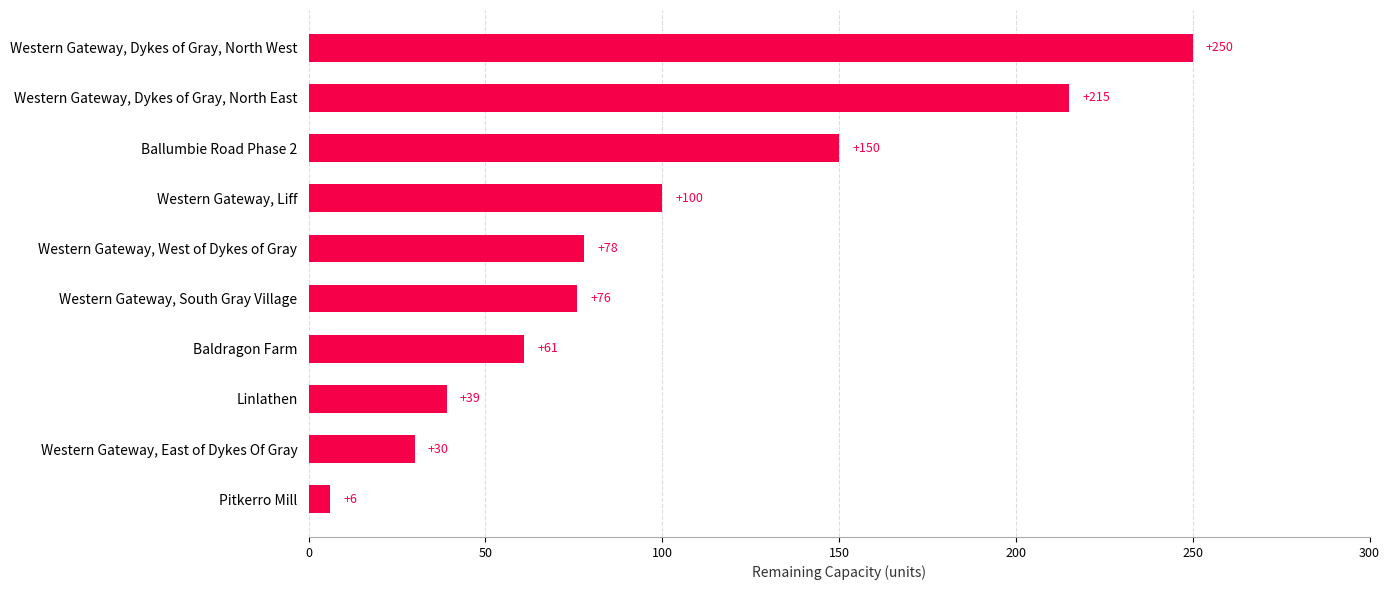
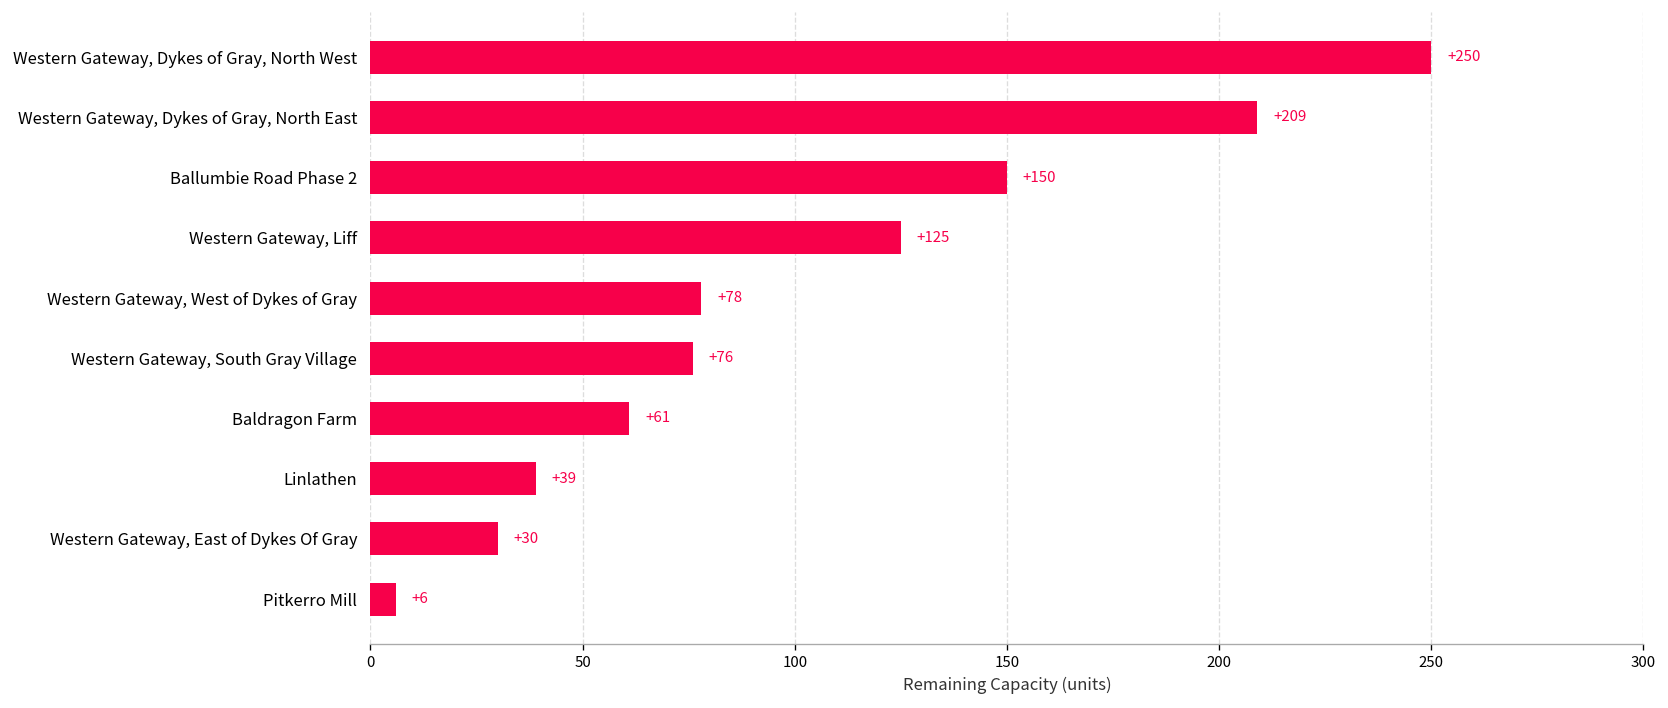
  {
    "Western Gateway, Dykes of Gray, North West": "+250",
-   "Western Gateway, Dykes of Gray, North East": "+215",
+   "Western Gateway, Dykes of Gray, North East": "+209",
    "Ballumbie Road Phase 2": "+150",
-   "Western Gateway, Liff": "+100",
+   "Western Gateway, Liff": "+125",
    "Western Gateway, West of Dykes of Gray": "+78",
    "Western Gateway, South Gray Village": "+76",
    "Baldragon Farm": "+61",
    "Linlathen": "+39",
    "Western Gateway, East of Dykes Of Gray": "+30",
    "Pitkerro Mill": "+6"
  }
